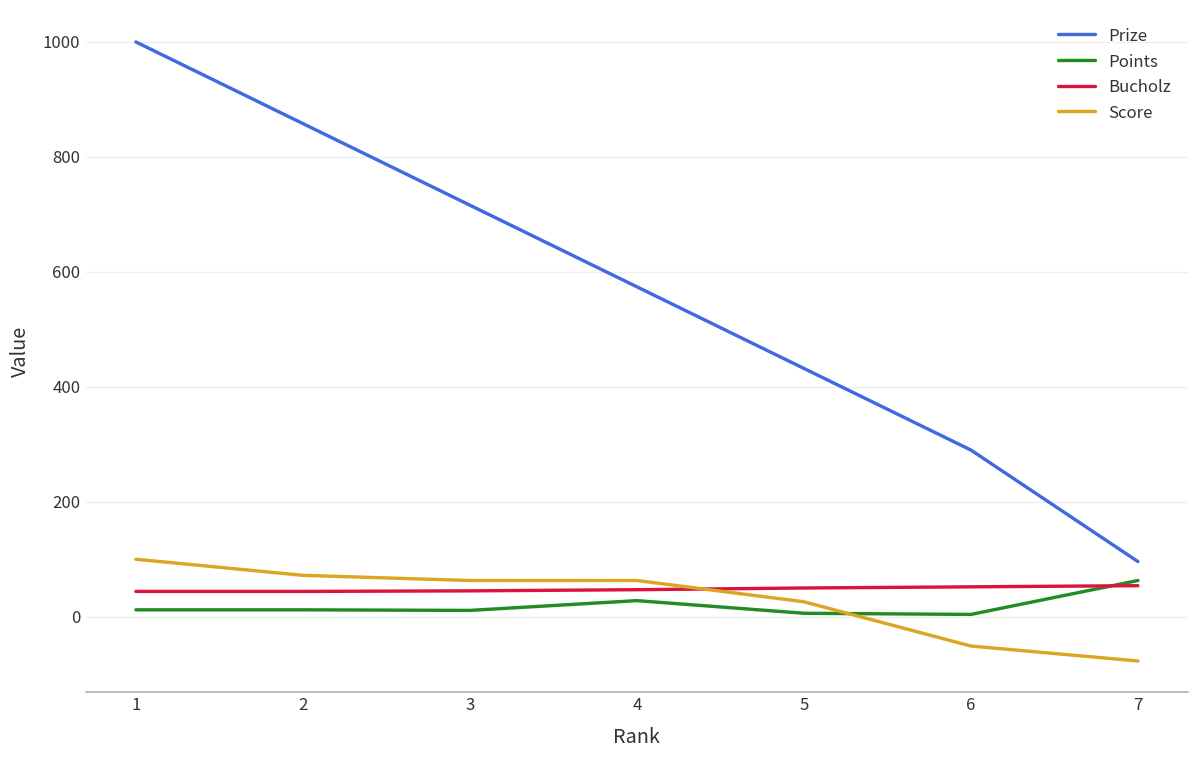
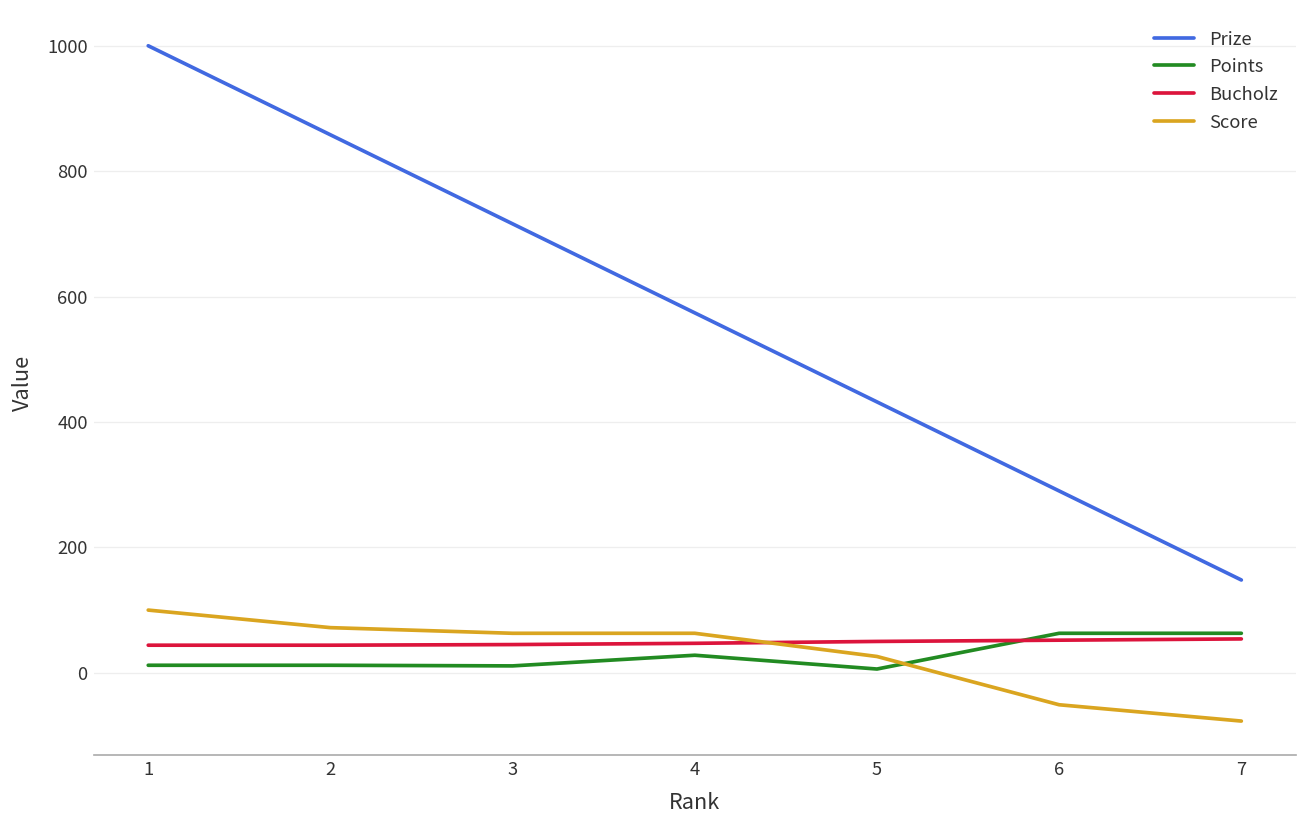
  {
    "Prize": {
      "1": 1000,
      "2": 860,
      "3": 720,
      "4": 570,
      "5": 430,
      "6": 290,
-     "7": 100
+     "7": 150
    },
    "Points": {
      "1": 10,
      "2": 10,
      "3": 10,
      "4": 30,
      "5": 10,
-     "6": 0,
+     "6": 60,
      "7": 60
    },
    "Bucholz": {
      "1": 40,
      "2": 40,
      "3": 50,
      "4": 50,
      "5": 50,
      "6": 50,
      "7": 50
    },
    "Score": {
      "1": 100,
      "2": 70,
      "3": 60,
      "4": 60,
      "5": 30,
      "6": -50,
      "7": -80
    }
  }
